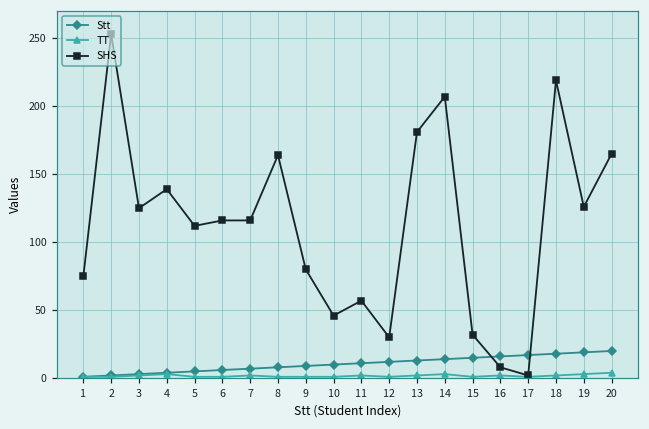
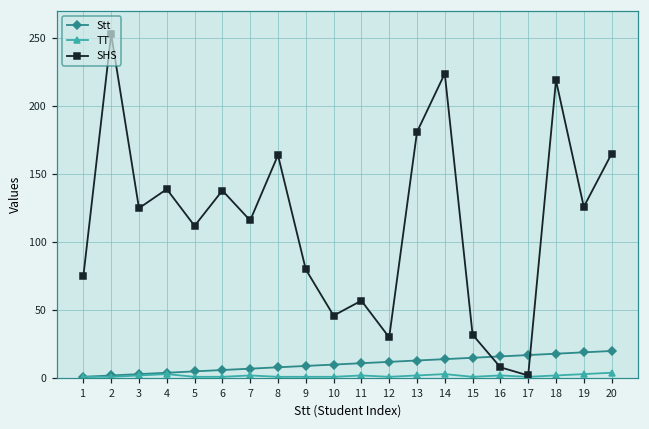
  {
    "SHS": {
      "1": 75,
      "3": 125,
      "4": 139,
      "5": 112,
-     "6": 116,
+     "6": 138,
      "7": 116,
      "8": 164,
      "9": 80,
      "10": 46,
      "11": 57,
      "12": 30,
      "13": 181,
-     "14": 207,
+     "14": 224,
      "15": 32,
      "16": 8,
      "18": 219,
      "19": 126,
      "20": 165
    }
  }
